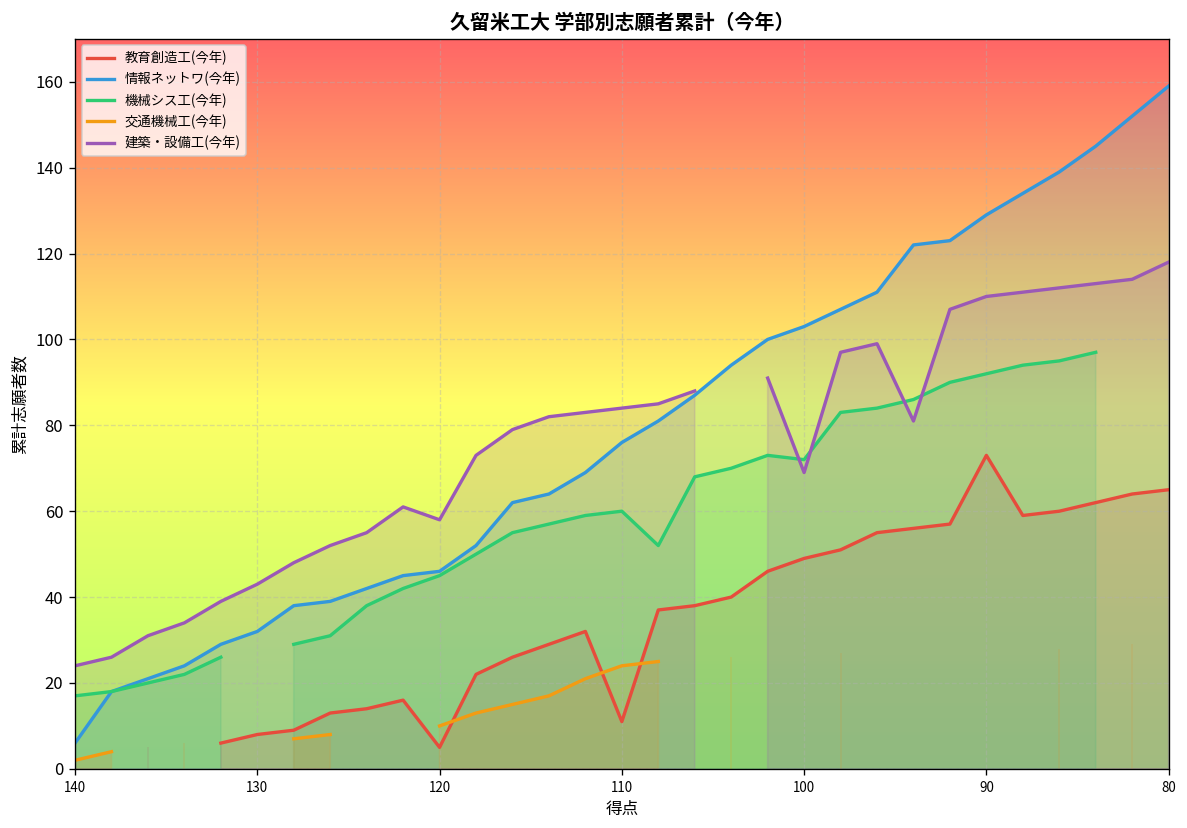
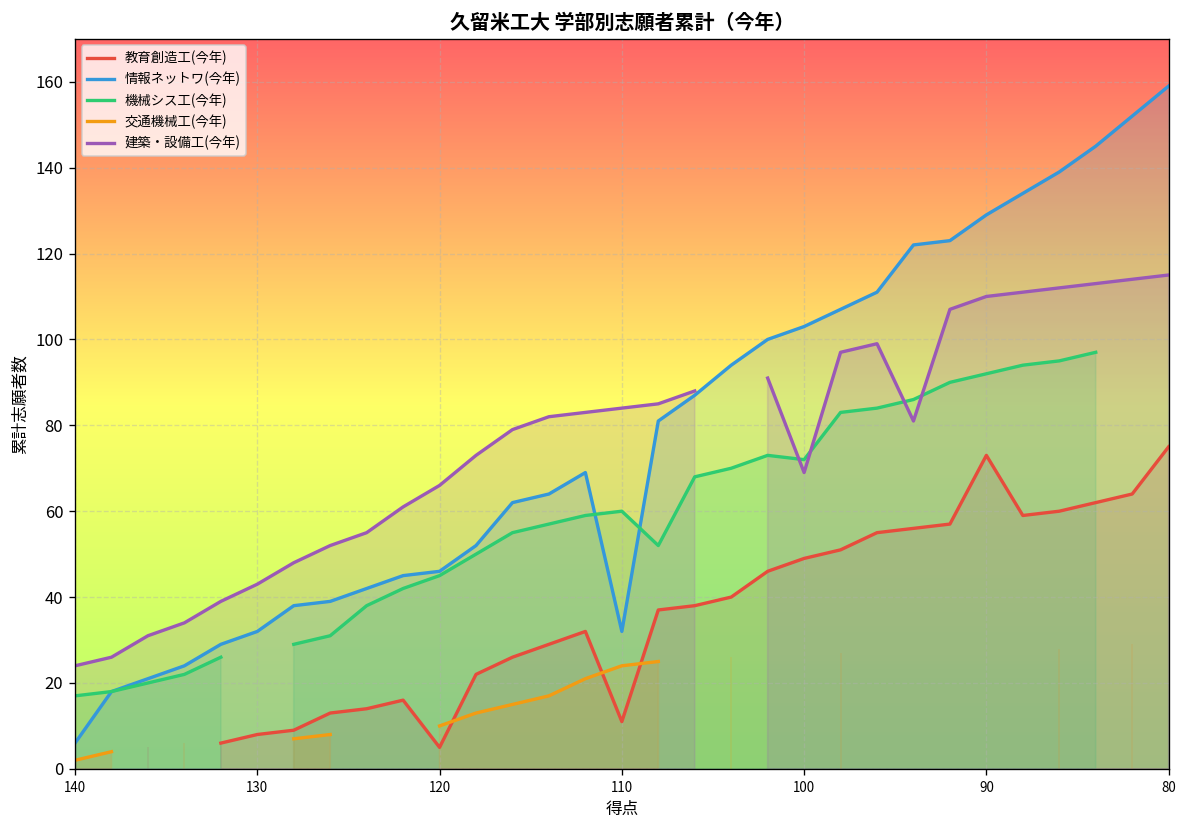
  {
    "教育創造工(今年)": {
      "140": 3,
      "130": 8,
      "120": 5,
      "110": 11,
      "100": 49,
      "90": 73,
-     "80": 65
+     "80": 75
    },
    "情報ネットワ(今年)": {
      "140": 6,
      "130": 32,
      "120": 46,
-     "110": 76,
+     "110": 32,
      "100": 103,
      "90": 129,
      "80": 159
    },
    "機械シス工(今年)": {
      "140": 17,
      "120": 45,
      "110": 60,
      "100": 72,
      "90": 92
    },
    "交通機械工(今年)": {
      "140": 2,
      "120": 10,
      "110": 24
    },
    "建築・設備工(今年)": {
      "140": 24,
      "130": 43,
-     "120": 58,
+     "120": 66,
      "110": 84,
      "100": 69,
      "90": 110,
-     "80": 118
+     "80": 115
    }
  }
